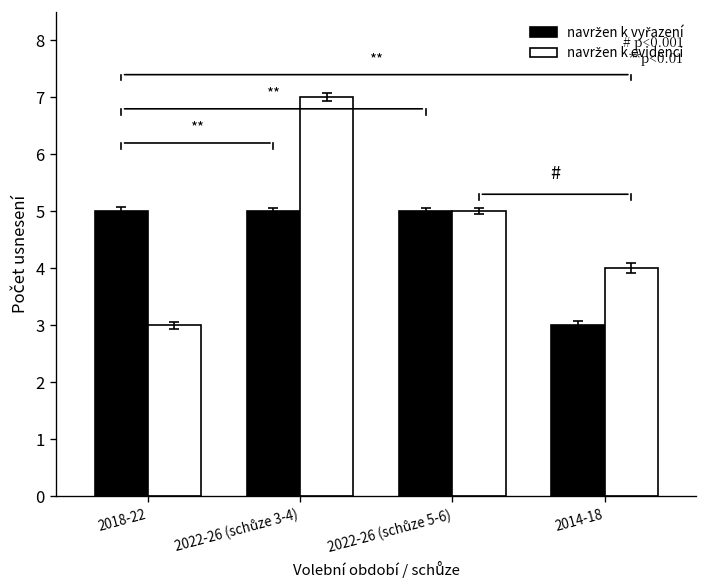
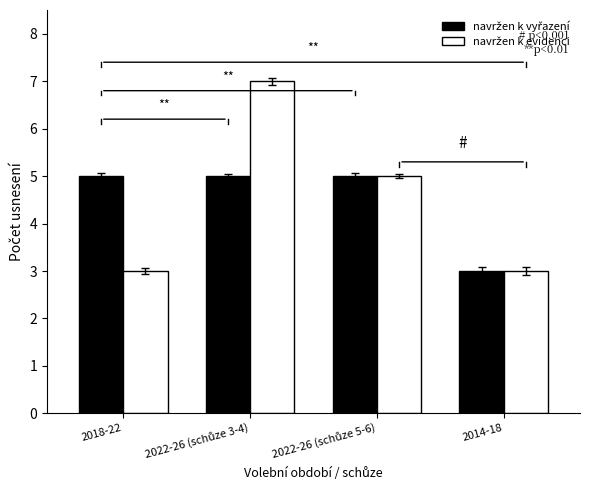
  {
    "navržen k evidenci": {
      "2018-22": 3,
      "2022-26 (schůze 3-4)": 7,
      "2022-26 (schůze 5-6)": 5,
-     "2014-18": 4
+     "2014-18": 3
    }
  }
